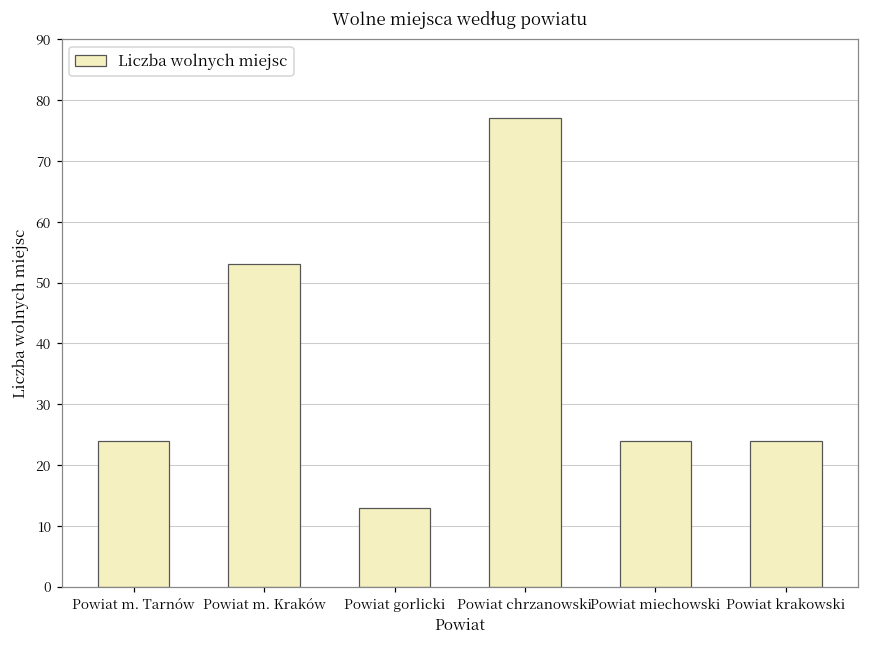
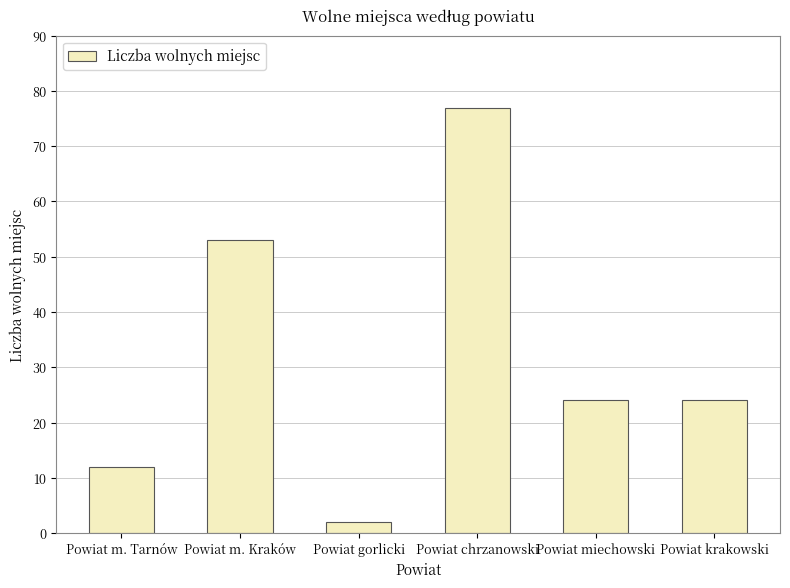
  {
-   "Powiat m. Tarnów": 24,
+   "Powiat m. Tarnów": 12,
    "Powiat m. Kraków": 53,
-   "Powiat gorlicki": 13,
+   "Powiat gorlicki": 2,
    "Powiat chrzanowski": 77,
    "Powiat miechowski": 24,
    "Powiat krakowski": 24
  }
